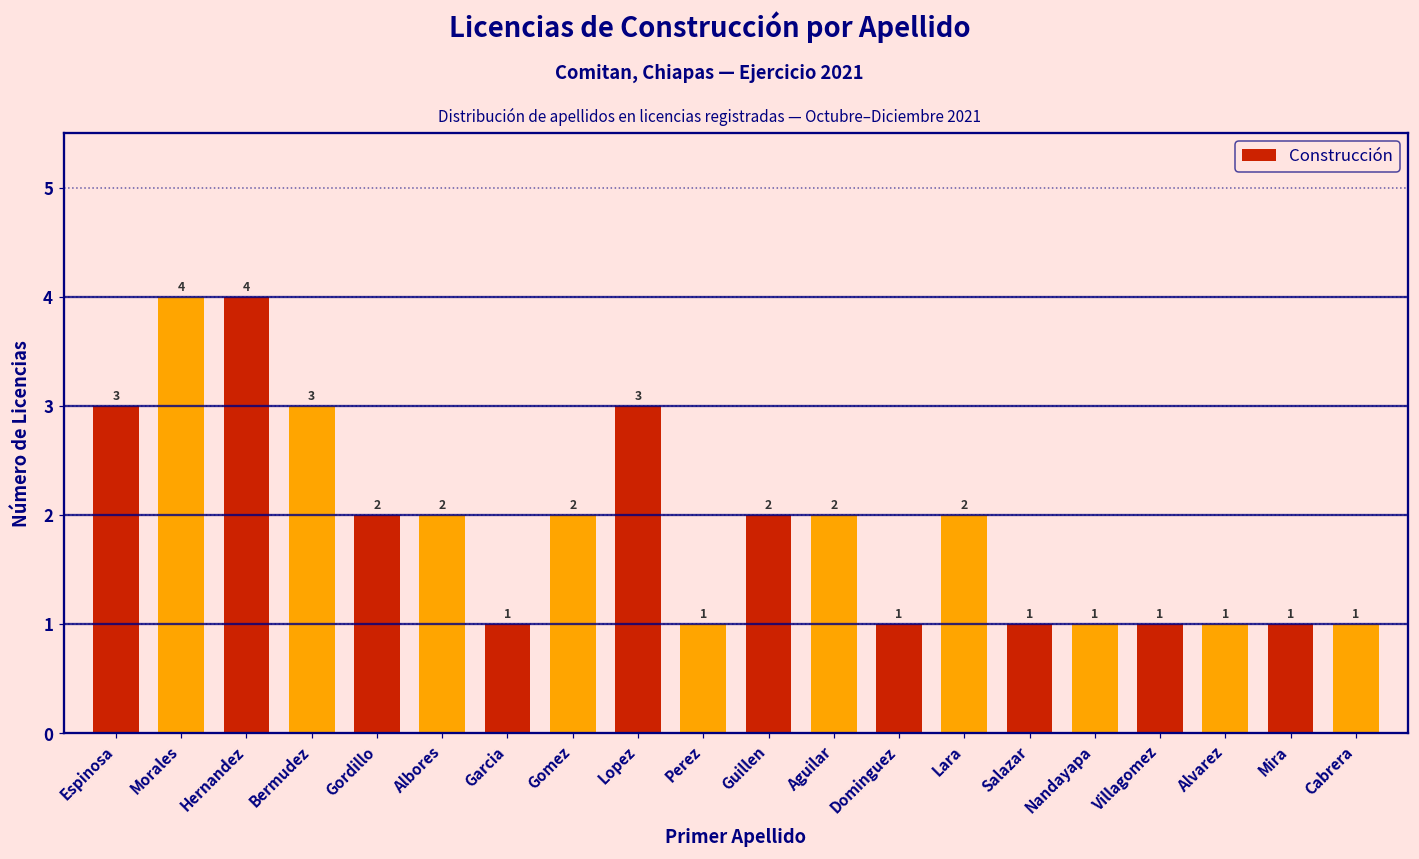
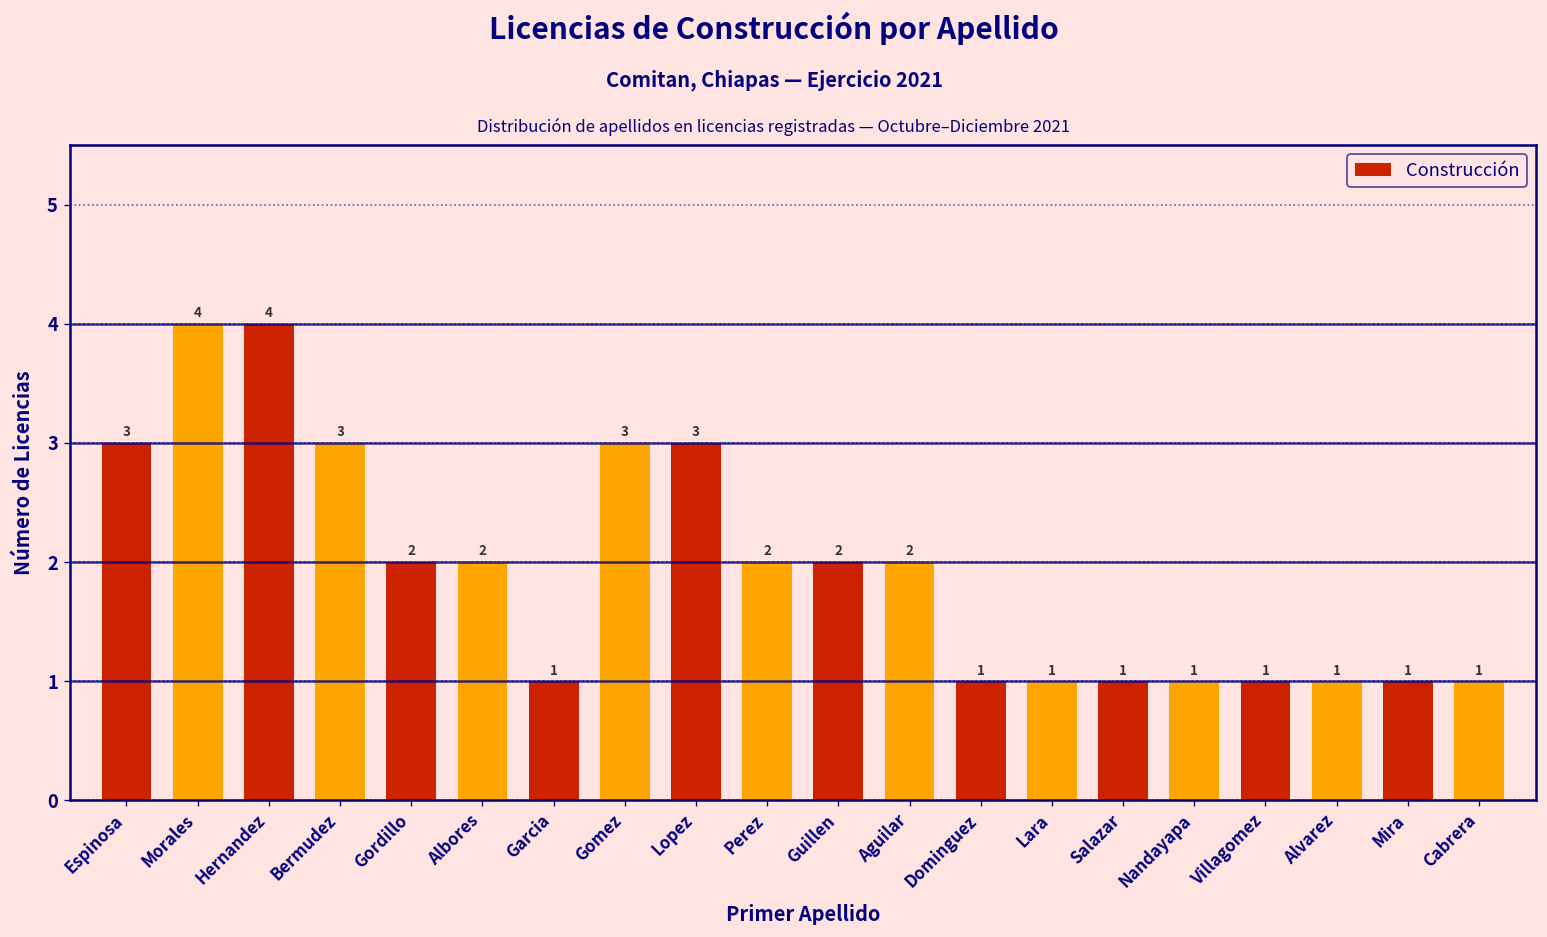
  {
    "Espinosa": 3,
    "Morales": 4,
    "Hernandez": 4,
    "Bermudez": 3,
    "Gordillo": 2,
    "Albores": 2,
    "Garcia": 1,
-   "Gomez": 2,
+   "Gomez": 3,
    "Lopez": 3,
-   "Perez": 1,
+   "Perez": 2,
    "Guillen": 2,
    "Aguilar": 2,
    "Dominguez": 1,
-   "Lara": 2,
+   "Lara": 1,
    "Salazar": 1,
    "Nandayapa": 1,
    "Villagomez": 1,
    "Alvarez": 1,
    "Mira": 1,
    "Cabrera": 1
  }
